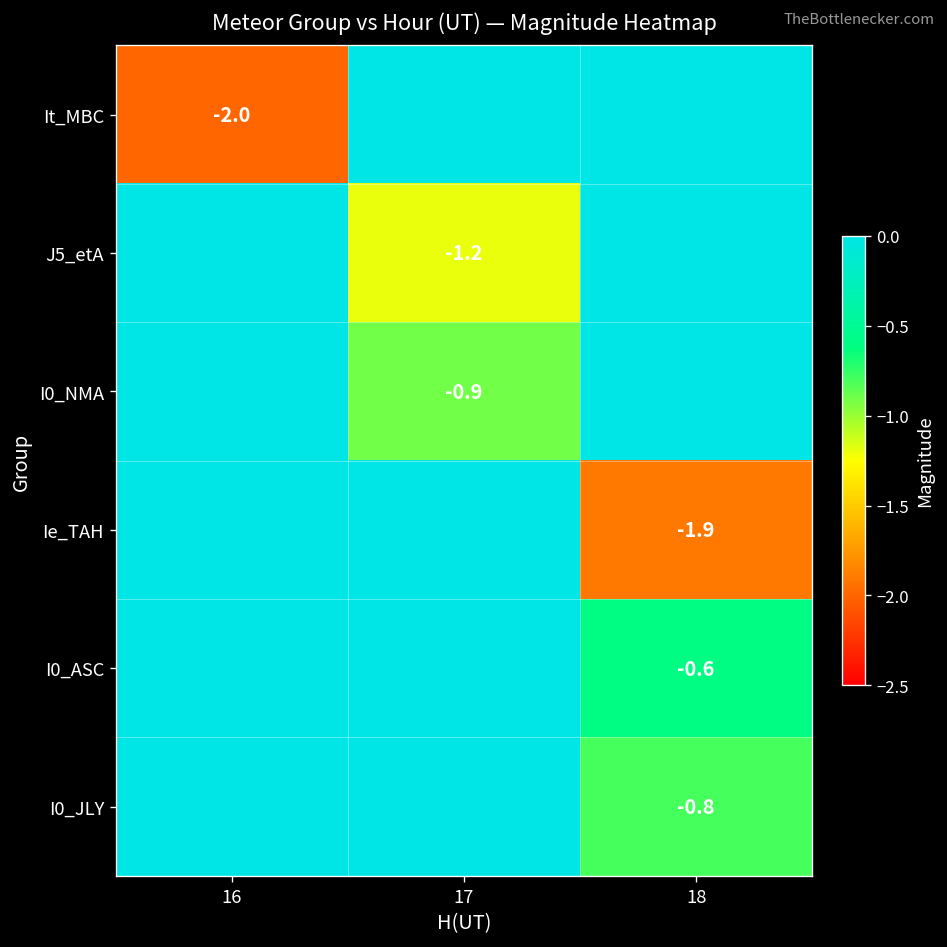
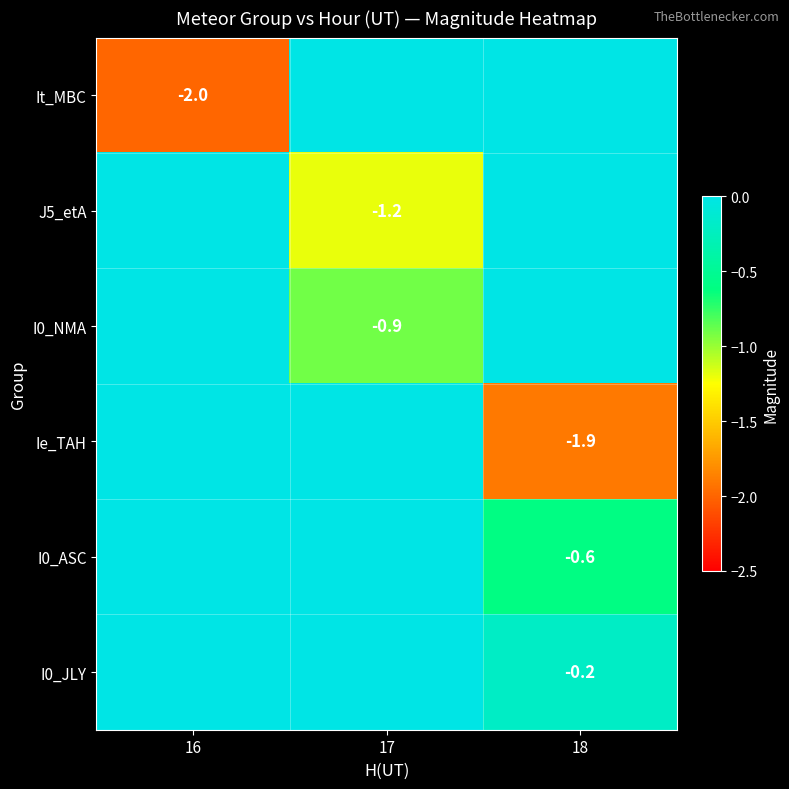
  {
    "It_MBC": {
      "16": -2.0
    },
    "J5_etA": {
      "17": -1.2
    },
    "I0_NMA": {
      "17": -0.9
    },
    "Ie_TAH": {
      "18": -1.9
    },
    "I0_ASC": {
      "18": -0.6
    },
    "I0_JLY": {
-     "18": -0.8
+     "18": -0.2
    }
  }
